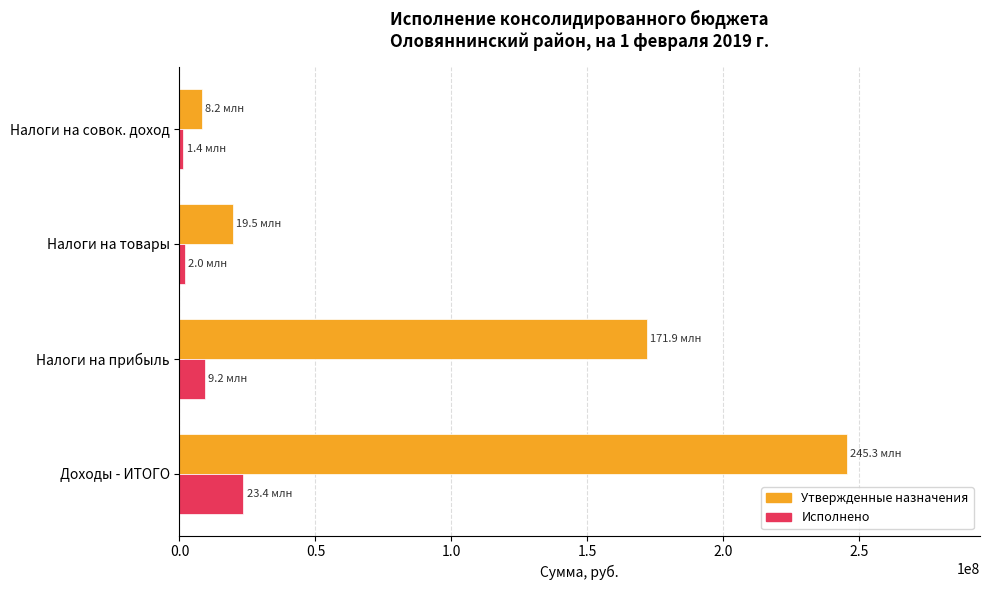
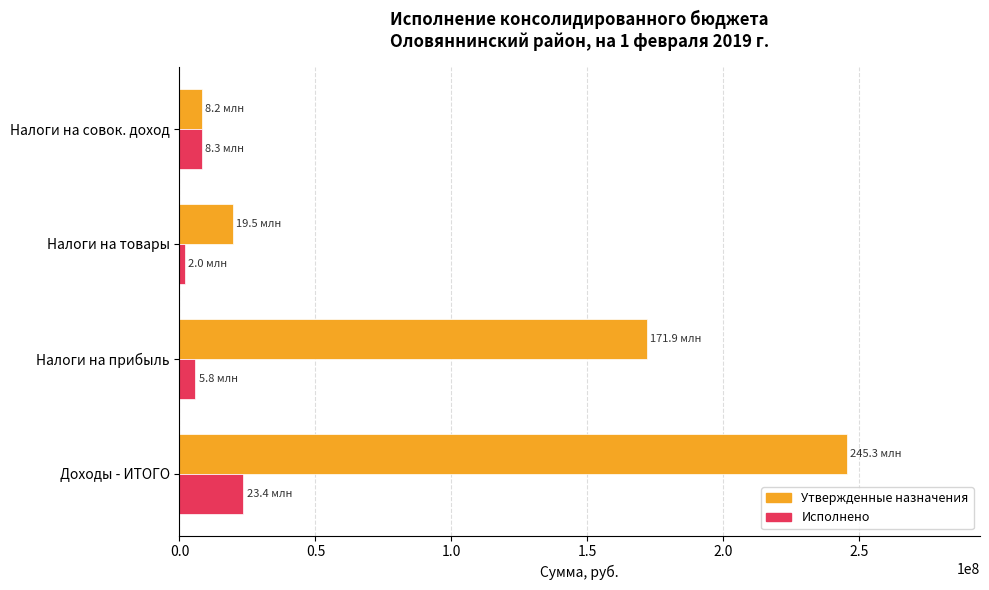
  {
    "Исполнено": {
-     "Налоги на совок. доход": 1.4,
-     "Налоги на прибыль": 9.2
+     "Налоги на совок. доход": 8.3,
+     "Налоги на прибыль": 5.8
    }
  }
